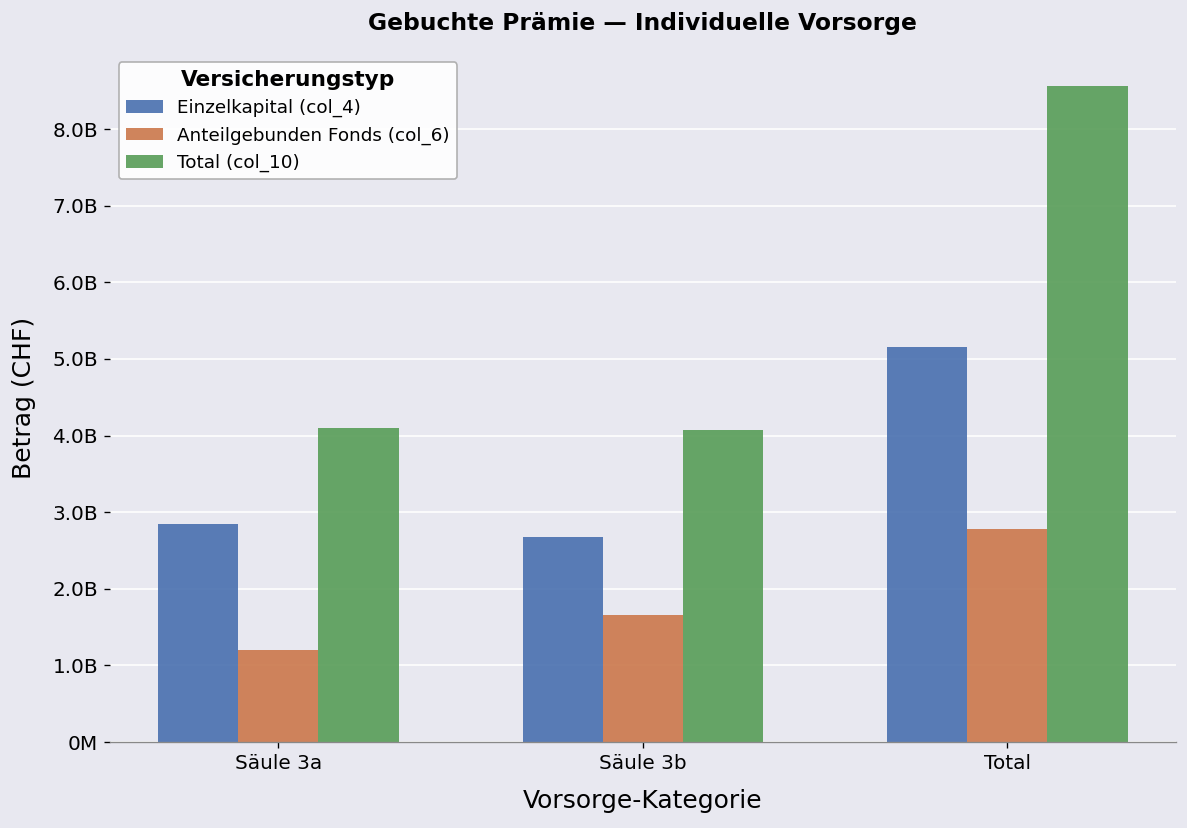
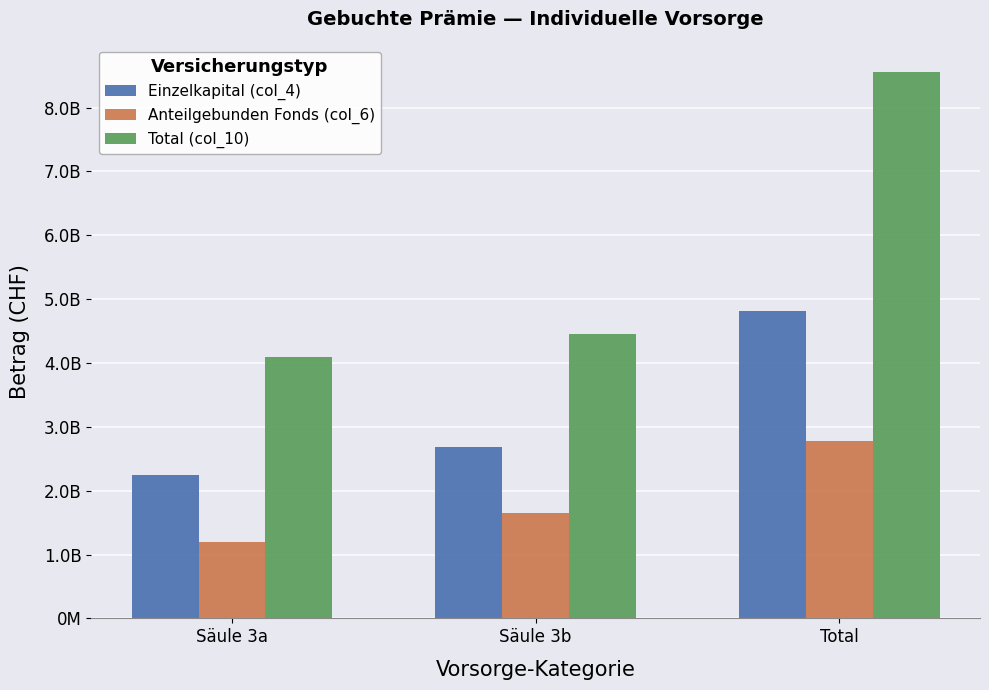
  {
    "Einzelkapital (col_4)": {
-     "Säule 3a": 2800000000,
+     "Säule 3a": 2200000000,
      "Säule 3b": 2700000000,
-     "Total": 5200000000
+     "Total": 4800000000
    },
    "Anteilgebunden Fonds (col_6)": {
      "Säule 3a": 1200000000,
      "Säule 3b": 1700000000,
      "Total": 2800000000
    },
    "Total (col_10)": {
      "Säule 3a": 4100000000,
-     "Säule 3b": 4100000000,
+     "Säule 3b": 4500000000,
      "Total": 8600000000
    }
  }
